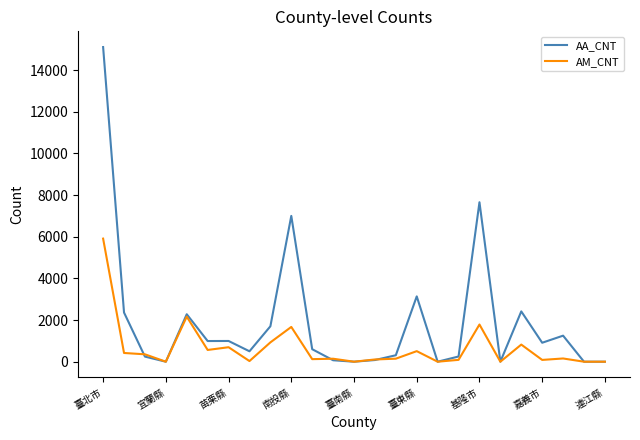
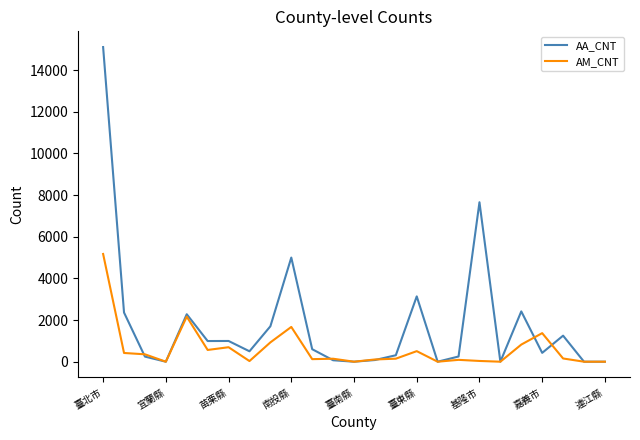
  {
    "AA_CNT": {
      "臺北市": 15100,
      "苗栗縣": 1000,
-     "南投縣": 7000,
+     "南投縣": 5000,
      "臺東縣": 3100,
      "基隆市": 7700,
-     "嘉義市": 900
+     "嘉義市": 400
    },
    "AM_CNT": {
-     "臺北市": 5900,
+     "臺北市": 5200,
      "苗栗縣": 700,
      "南投縣": 1700,
      "臺東縣": 500,
-     "基隆市": 1800,
-     "嘉義市": 100
+     "基隆市": 0,
+     "嘉義市": 1400
    }
  }
